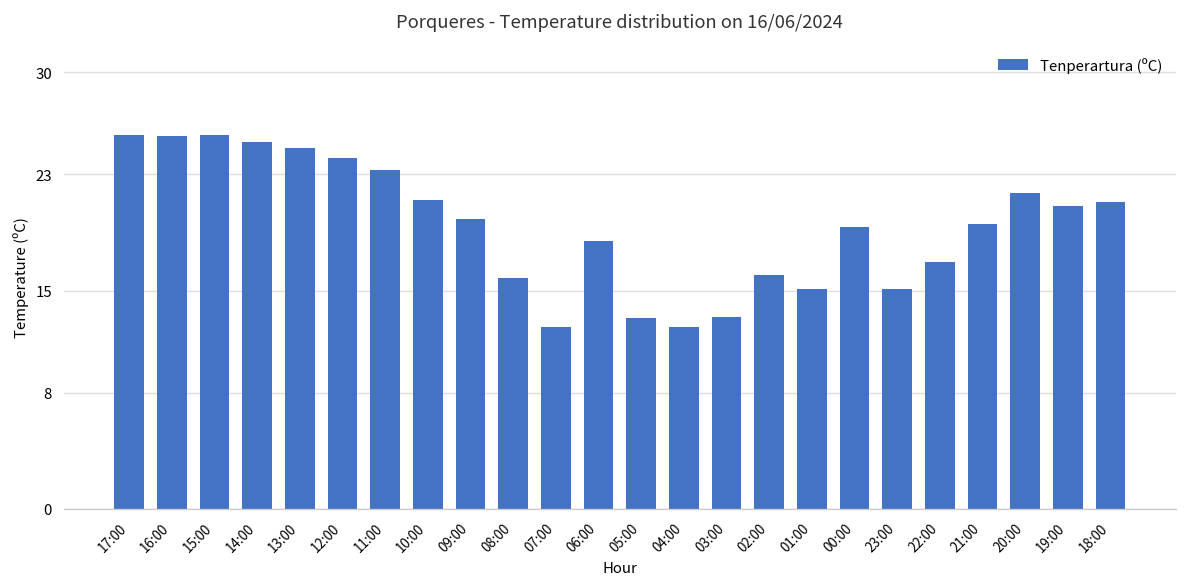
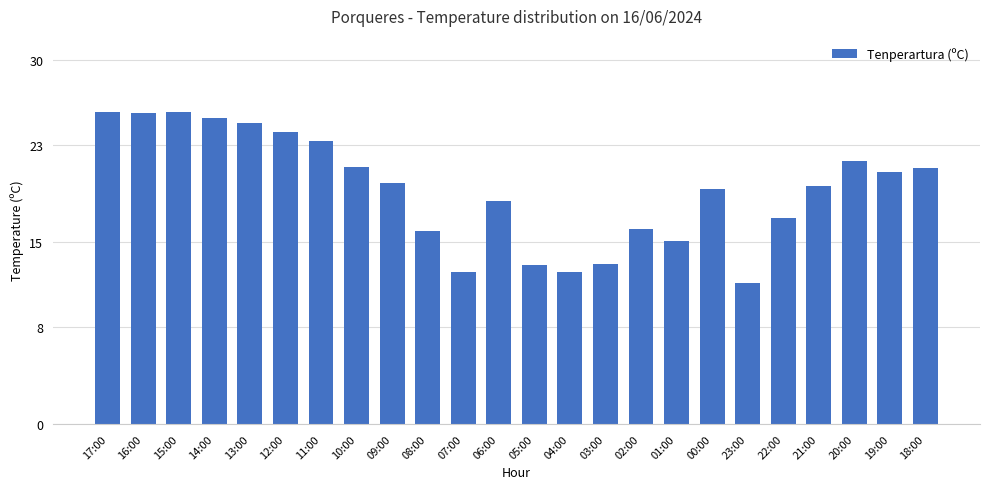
  {
    "17:00": 25.7,
    "16:00": 25.6,
    "15:00": 25.7,
    "14:00": 25.2,
    "13:00": 24.8,
    "12:00": 24.1,
    "11:00": 23.3,
    "10:00": 21.2,
    "09:00": 19.9,
    "08:00": 15.9,
    "07:00": 12.5,
    "06:00": 18.4,
    "05:00": 13.1,
    "04:00": 12.5,
    "03:00": 13.2,
    "02:00": 16.1,
    "01:00": 15.1,
    "00:00": 19.4,
-   "23:00": 15.1,
+   "23:00": 11.6,
    "22:00": 17.0,
    "21:00": 19.6,
    "20:00": 21.7,
    "19:00": 20.8,
    "18:00": 21.1
  }
